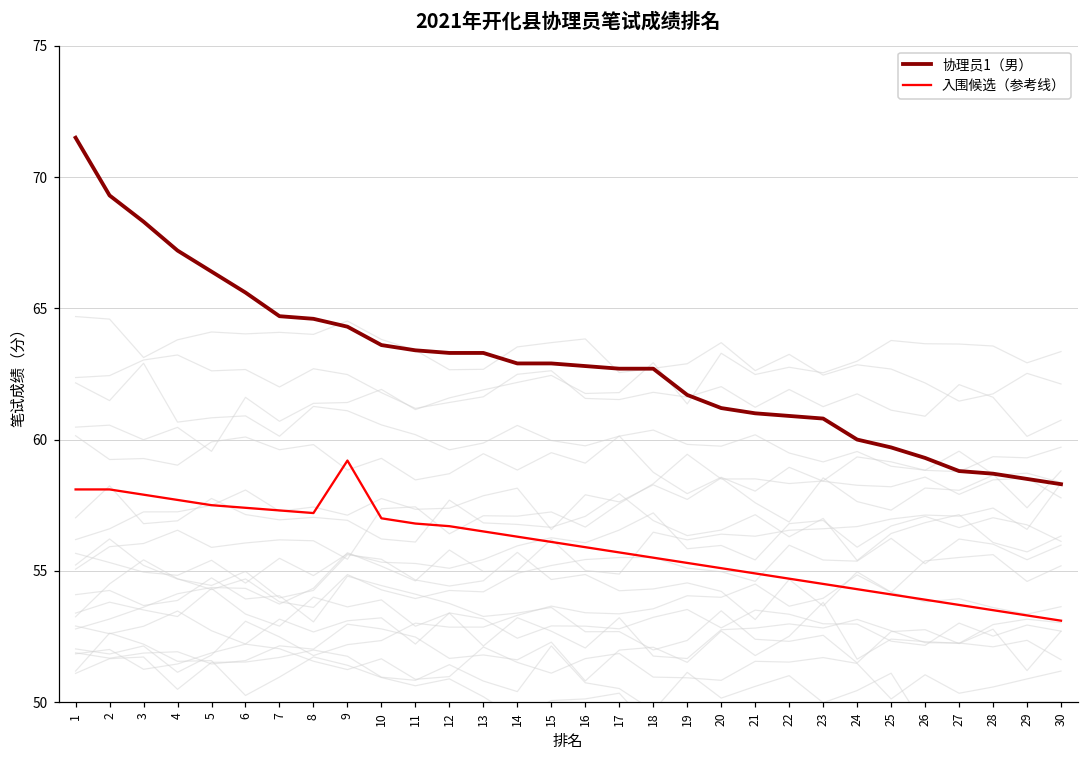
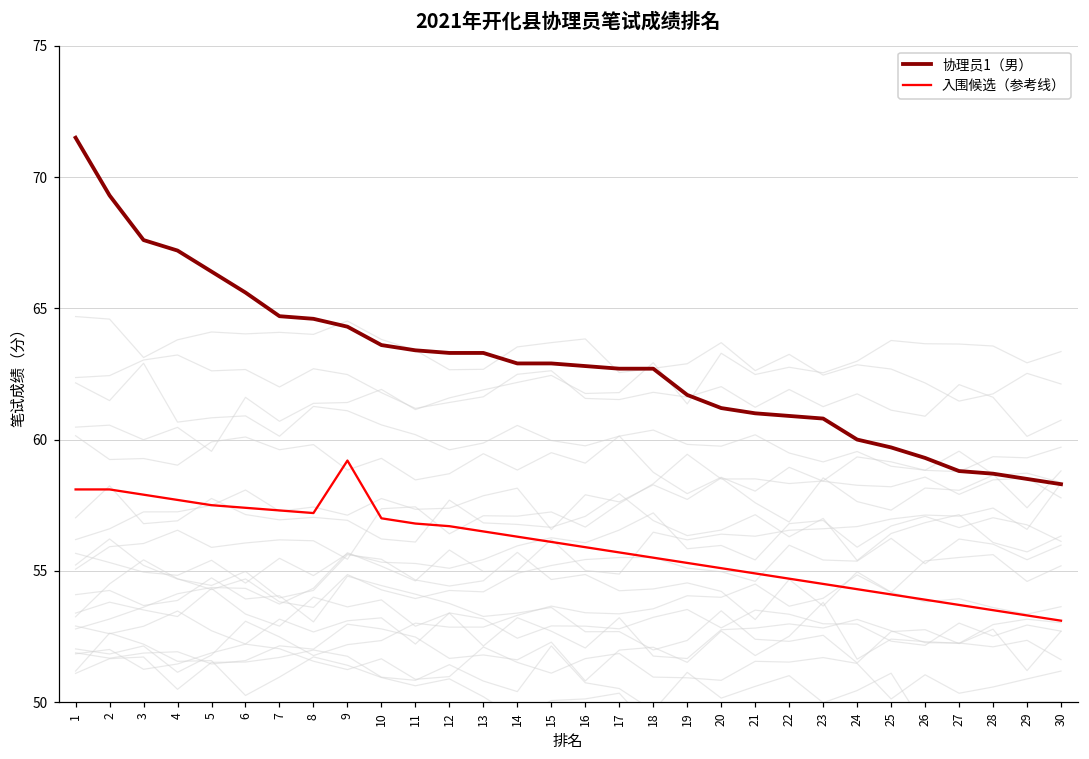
  {
    "协理员1（男）": {
      "1": 71.5,
      "2": 69.3,
-     "3": 68.3,
+     "3": 67.6,
      "4": 67.2,
      "5": 66.4,
      "6": 65.6,
      "7": 64.7,
      "8": 64.6,
      "9": 64.3,
      "10": 63.6,
      "12": 63.3,
      "13": 63.3,
      "14": 62.9,
      "15": 62.9,
      "16": 62.8,
      "17": 62.7,
      "20": 61.2,
      "21": 61.0,
      "22": 60.9,
      "23": 60.8,
      "24": 60.0,
      "25": 59.7,
      "26": 59.3
    },
    "入围候选（参考线）": {
      "1": 58.1,
      "2": 58.1,
      "3": 57.9,
      "4": 57.7,
      "6": 57.4,
      "8": 57.2,
      "9": 59.2,
      "10": 57.0,
      "11": 56.8,
      "12": 56.7,
      "13": 56.5,
      "14": 56.3,
      "16": 55.9,
      "17": 55.7,
      "19": 55.3,
      "20": 55.1,
      "21": 54.9,
      "23": 54.5,
      "24": 54.3,
      "27": 53.7
    }
  }
